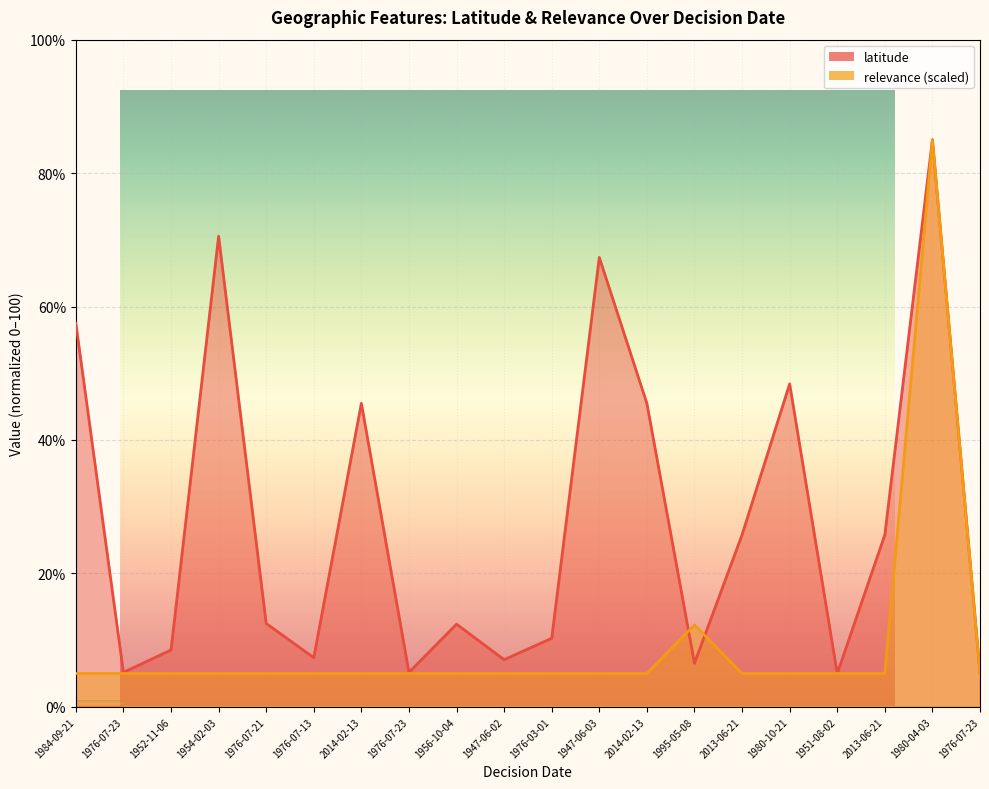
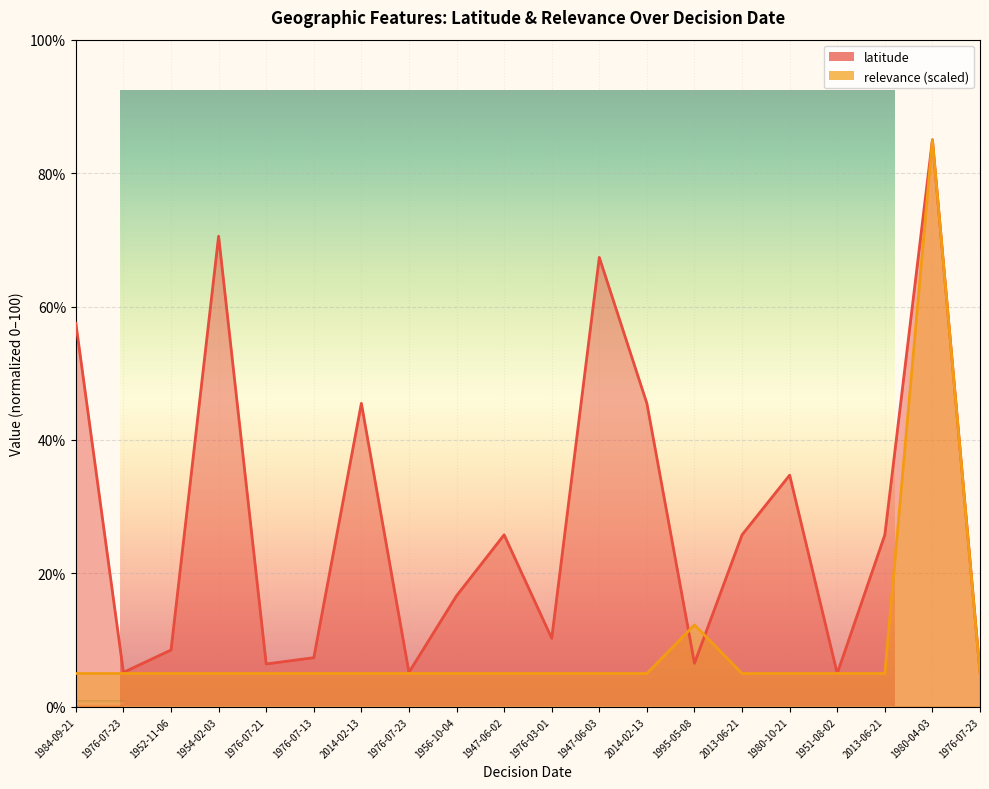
  {
    "Geographic Features: Latitude & Relevance Over Decision Date": {
      "latitude": {
        "1984-09-21": "57%",
        "1952-11-06": "9%",
        "1954-02-03": "71%",
-       "1976-07-21": "13%",
+       "1976-07-21": "6%",
        "1976-07-13": "7%",
-       "1956-10-04": "12%",
-       "1947-06-02": "7%",
+       "1956-10-04": "17%",
+       "1947-06-02": "26%",
        "1976-03-01": "10%",
        "1947-06-03": "67%",
        "1995-05-08": "7%",
-       "1980-10-21": "48%"
+       "1980-10-21": "35%"
      },
      "relevance (scaled)": {
        "1984-09-21": "5%",
        "1952-11-06": "5%",
        "1954-02-03": "5%",
        "1976-07-21": "5%",
        "1976-07-13": "5%",
        "1956-10-04": "5%",
        "1947-06-02": "5%",
        "1976-03-01": "5%",
        "1947-06-03": "5%",
        "1995-05-08": "12%",
        "1980-10-21": "5%"
      }
    }
  }
